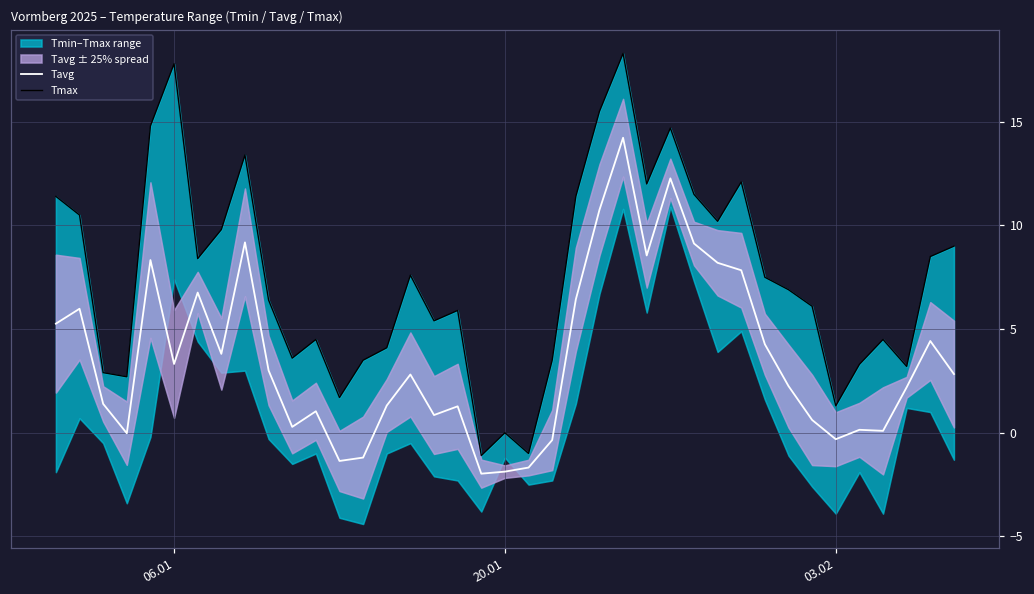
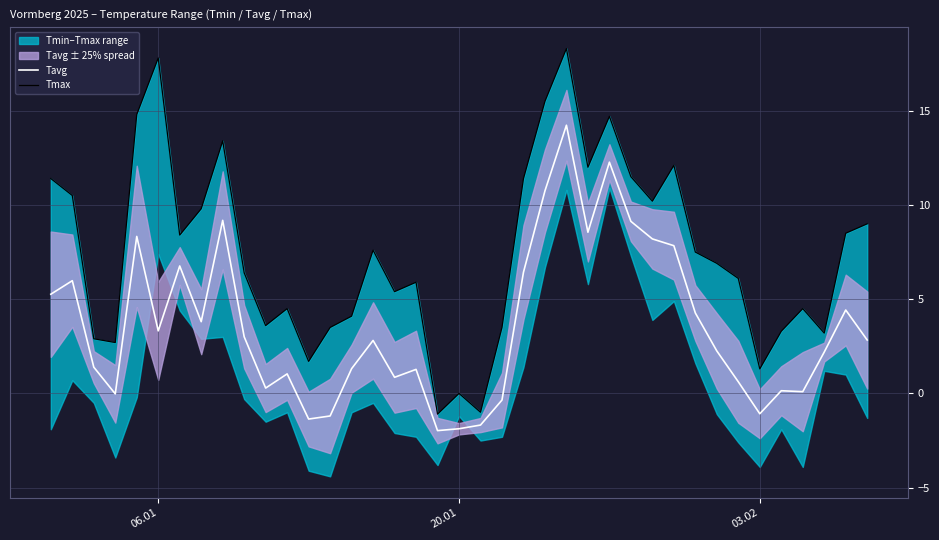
  {
    "Tavg": {
      "06.01": 3.3,
      "20.01": -1.9,
-     "03.02": -0.3
+     "03.02": -1.1
    },
    "Tmin–Tmax range": {
      "06.01": 17.8,
      "20.01": 0.0,
      "03.02": 1.3
    }
  }
